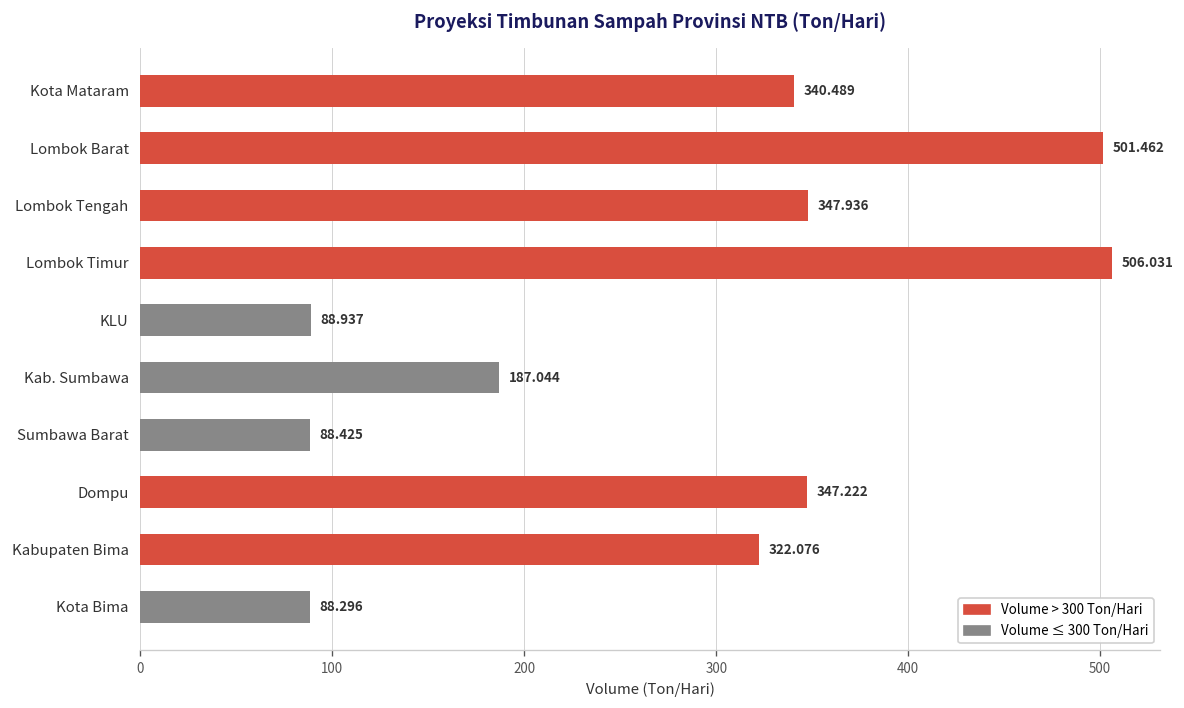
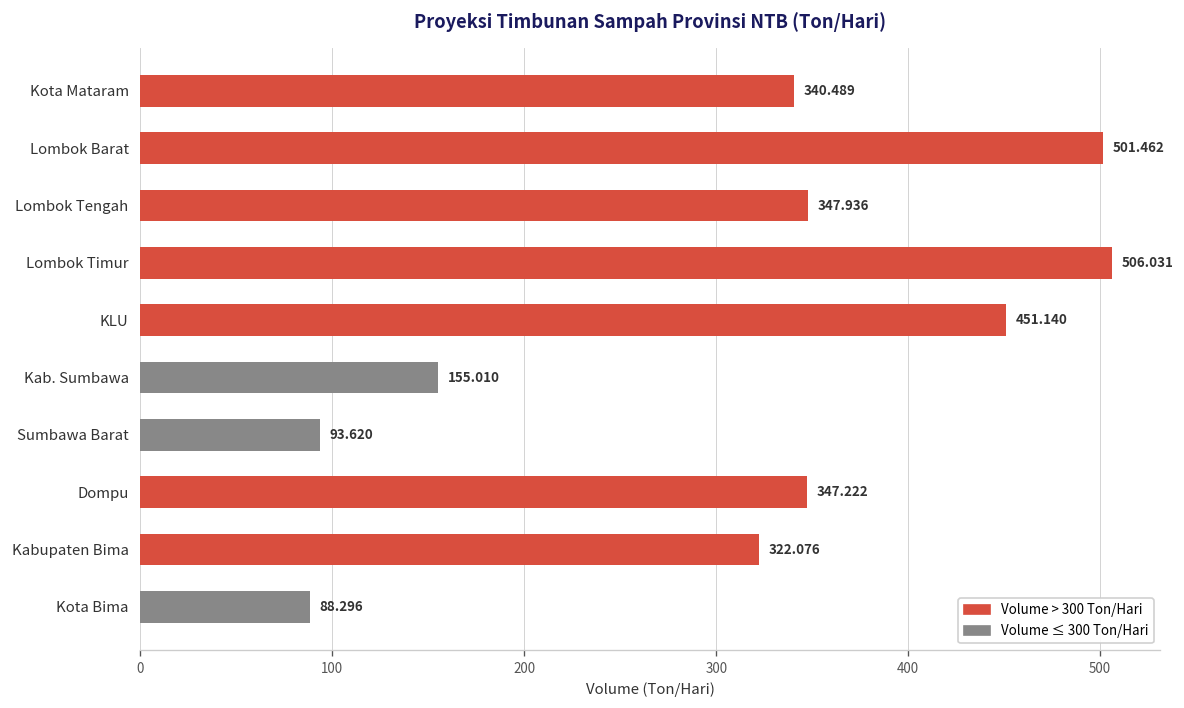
  {
    "Kota Mataram": 340.489,
    "Lombok Barat": 501.462,
    "Lombok Tengah": 347.936,
    "Lombok Timur": 506.031,
-   "KLU": 88.937,
-   "Kab. Sumbawa": 187.044,
-   "Sumbawa Barat": 88.425,
+   "KLU": 451.140,
+   "Kab. Sumbawa": 155.010,
+   "Sumbawa Barat": 93.620,
    "Dompu": 347.222,
    "Kabupaten Bima": 322.076,
    "Kota Bima": 88.296
  }
